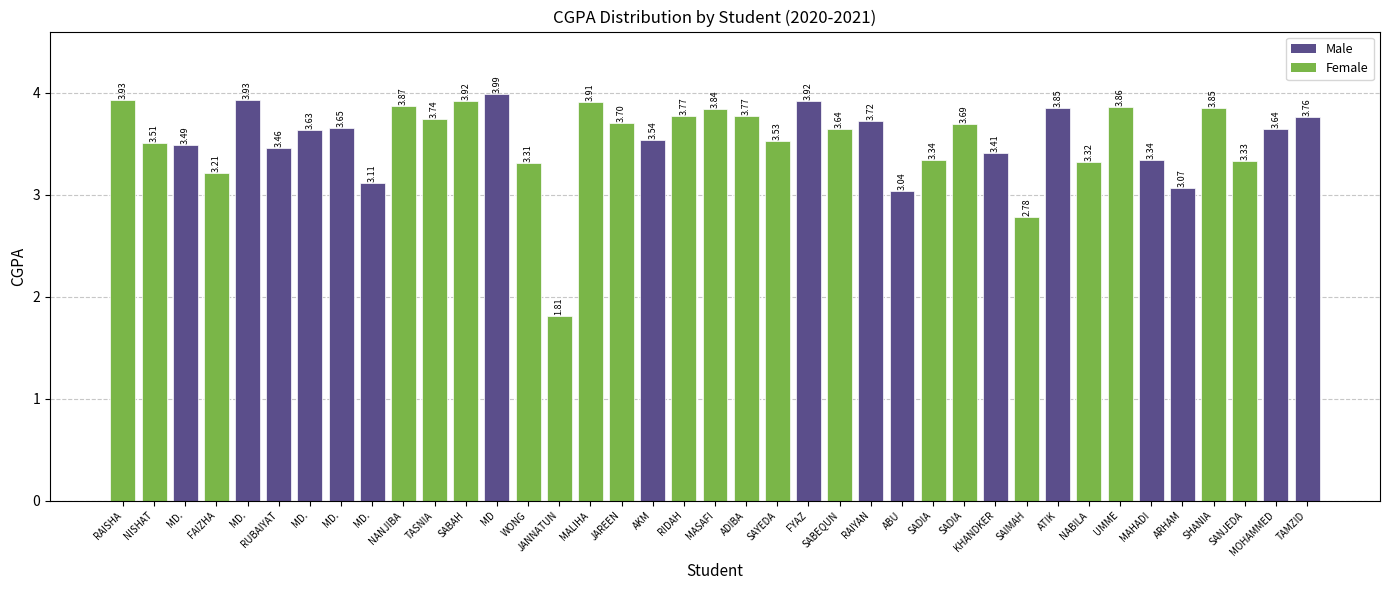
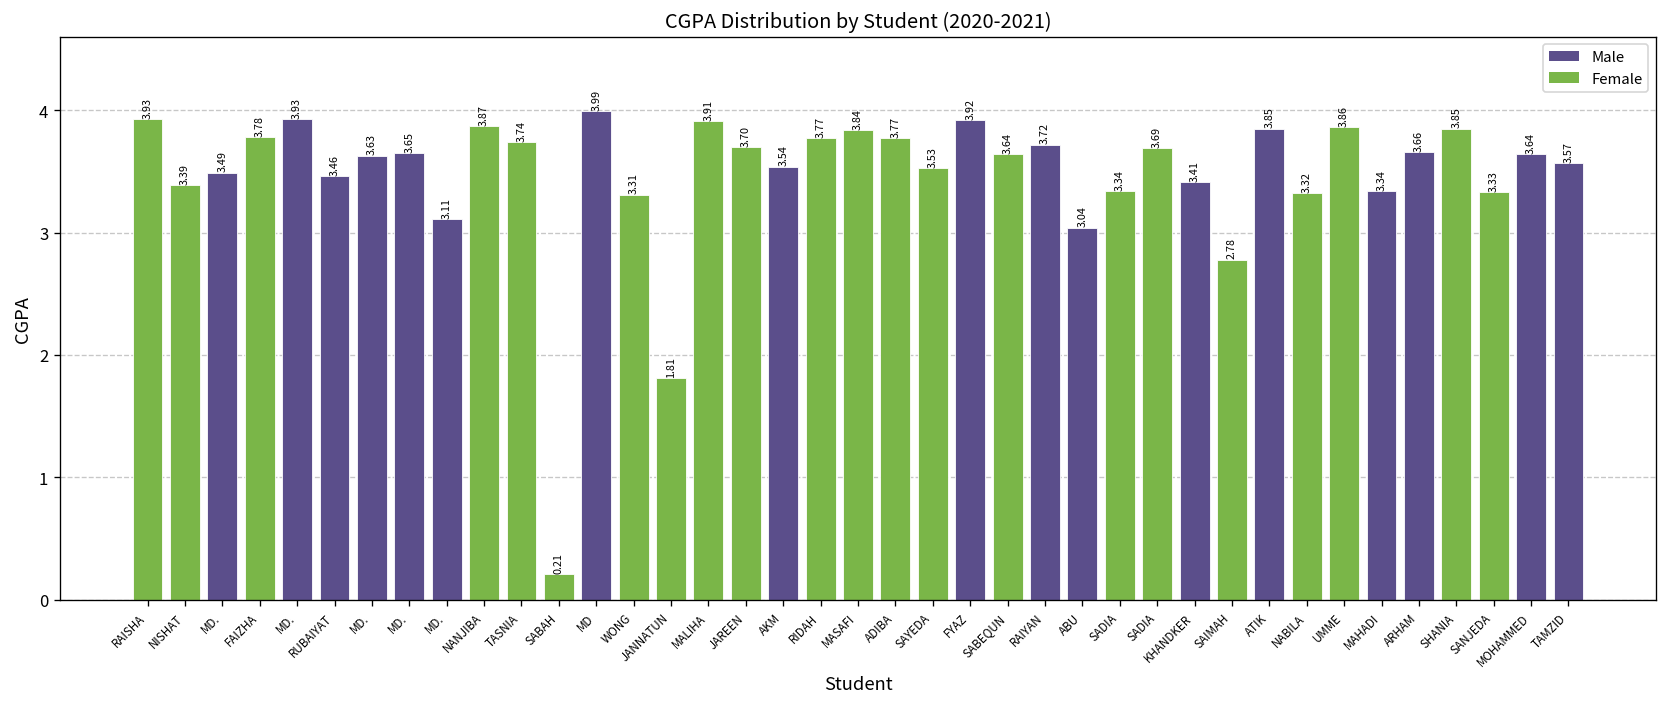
  {
    "RAISHA": 3.93,
-   "NISHAT": 3.51,
-   "FAIZHA": 3.21,
+   "NISHAT": 3.39,
+   "FAIZHA": 3.78,
    "RUBAIYAT": 3.46,
    "NANJIBA": 3.87,
    "TASNIA": 3.74,
-   "SABAH": 3.92,
+   "SABAH": 0.21,
    "MD": 3.99,
    "WONG": 3.31,
    "JANNATUN": 1.81,
    "MALIHA": 3.91,
    "JAREEN": 3.70,
    "AKM": 3.54,
    "RIDAH": 3.77,
    "MASAFI": 3.84,
    "ADIBA": 3.77,
    "SAYEDA": 3.53,
    "FYAZ": 3.92,
    "SABEQUN": 3.64,
    "RAIYAN": 3.72,
    "ABU": 3.04,
    "KHANDKER": 3.41,
    "SAIMAH": 2.78,
    "ATIK": 3.85,
    "NABILA": 3.32,
    "UMME": 3.86,
    "MAHADI": 3.34,
-   "ARHAM": 3.07,
+   "ARHAM": 3.66,
    "SHANIA": 3.85,
    "SANJEDA": 3.33,
    "MOHAMMED": 3.64,
-   "TAMZID": 3.76
+   "TAMZID": 3.57
  }
